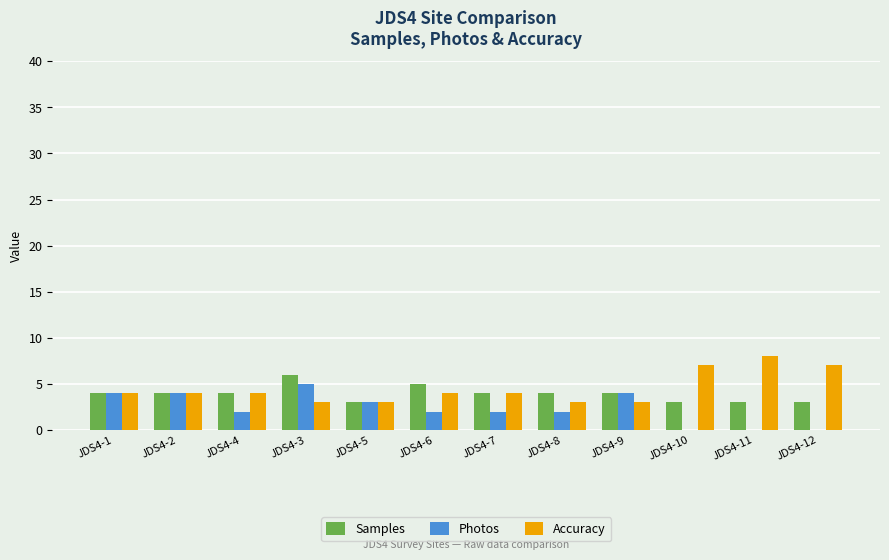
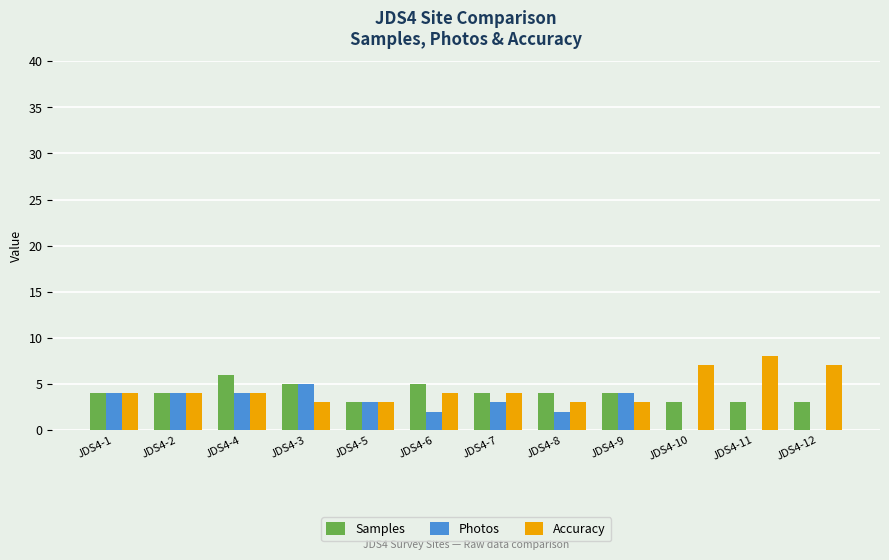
  {
    "Samples": {
      "JDS4-1": 4,
      "JDS4-2": 4,
-     "JDS4-4": 4,
-     "JDS4-3": 6,
+     "JDS4-4": 6,
+     "JDS4-3": 5,
      "JDS4-5": 3,
      "JDS4-6": 5,
      "JDS4-7": 4,
      "JDS4-8": 4,
      "JDS4-9": 4,
      "JDS4-10": 3,
      "JDS4-11": 3,
      "JDS4-12": 3
    },
    "Photos": {
      "JDS4-1": 4,
      "JDS4-2": 4,
-     "JDS4-4": 2,
+     "JDS4-4": 4,
      "JDS4-3": 5,
      "JDS4-5": 3,
      "JDS4-6": 2,
-     "JDS4-7": 2,
+     "JDS4-7": 3,
      "JDS4-8": 2,
      "JDS4-9": 4,
      "JDS4-10": 0,
      "JDS4-11": 0,
      "JDS4-12": 0
    },
    "Accuracy": {
      "JDS4-1": 4,
      "JDS4-2": 4,
      "JDS4-4": 4,
      "JDS4-3": 3,
      "JDS4-5": 3,
      "JDS4-6": 4,
      "JDS4-7": 4,
      "JDS4-8": 3,
      "JDS4-9": 3,
      "JDS4-10": 7,
      "JDS4-11": 8,
      "JDS4-12": 7
    }
  }
